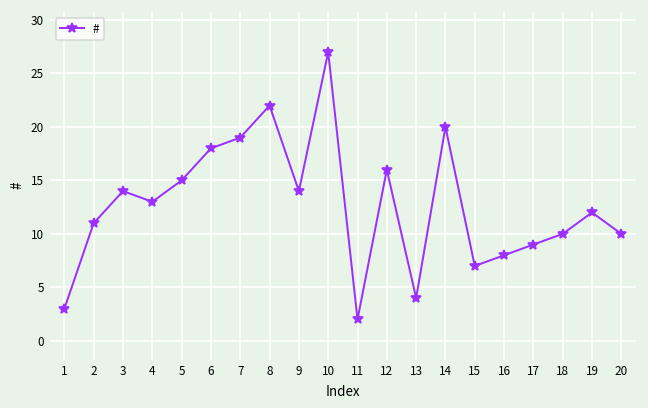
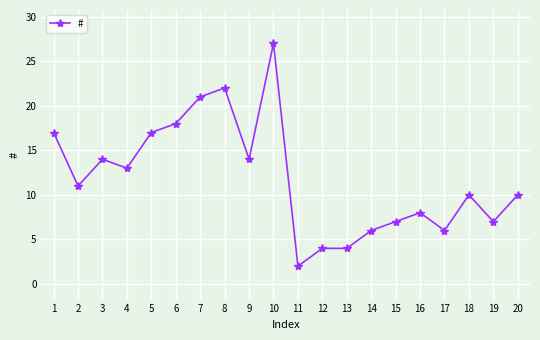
  {
-   "1": 3,
+   "1": 17,
    "2": 11,
    "3": 14,
    "4": 13,
-   "5": 15,
+   "5": 17,
    "6": 18,
-   "7": 19,
+   "7": 21,
    "8": 22,
    "9": 14,
    "10": 27,
    "11": 2,
-   "12": 16,
+   "12": 4,
    "13": 4,
-   "14": 20,
+   "14": 6,
    "15": 7,
    "16": 8,
-   "17": 9,
+   "17": 6,
    "18": 10,
-   "19": 12,
+   "19": 7,
    "20": 10
  }
